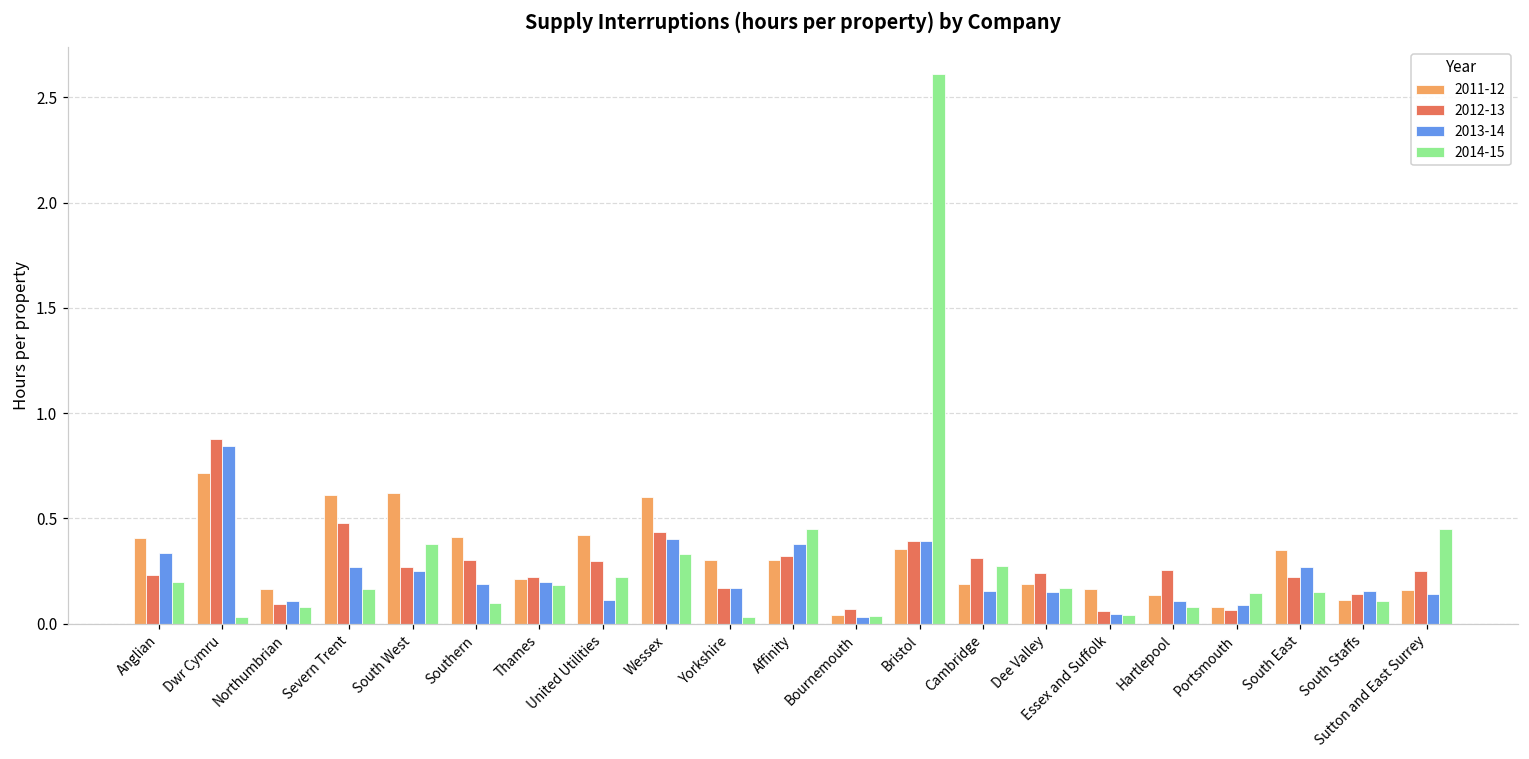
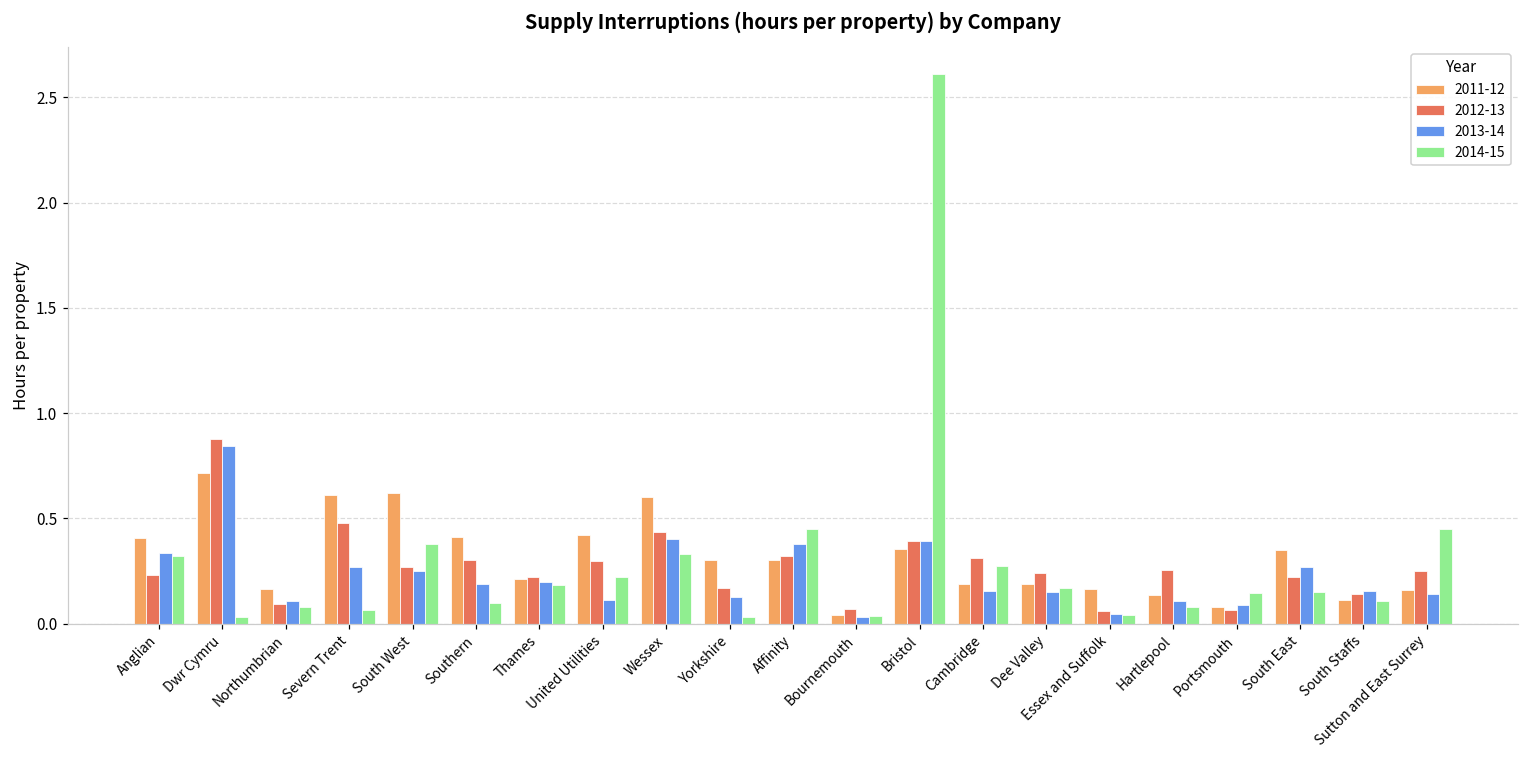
  {
    "2013-14": {
      "Anglian": 0.33,
      "Dwr Cymru": 0.84,
      "Northumbrian": 0.11,
      "Severn Trent": 0.27,
      "South West": 0.25,
      "Southern": 0.19,
      "Thames": 0.20,
      "United Utilities": 0.11,
      "Wessex": 0.40,
-     "Yorkshire": 0.17,
+     "Yorkshire": 0.13,
      "Affinity": 0.38,
      "Bournemouth": 0.03,
      "Bristol": 0.39,
      "Cambridge": 0.15,
      "Dee Valley": 0.15,
      "Essex and Suffolk": 0.05,
      "Hartlepool": 0.11,
      "Portsmouth": 0.09,
      "South East": 0.27,
      "South Staffs": 0.16,
      "Sutton and East Surrey": 0.14
    },
    "2014-15": {
-     "Anglian": 0.20,
+     "Anglian": 0.32,
      "Dwr Cymru": 0.03,
      "Northumbrian": 0.08,
-     "Severn Trent": 0.16,
+     "Severn Trent": 0.06,
      "South West": 0.38,
      "Southern": 0.10,
      "Thames": 0.19,
      "United Utilities": 0.22,
      "Wessex": 0.33,
      "Yorkshire": 0.03,
      "Affinity": 0.45,
      "Bournemouth": 0.04,
      "Bristol": 2.61,
      "Cambridge": 0.28,
      "Dee Valley": 0.17,
      "Essex and Suffolk": 0.04,
      "Hartlepool": 0.08,
      "Portsmouth": 0.15,
      "South East": 0.15,
      "South Staffs": 0.11,
      "Sutton and East Surrey": 0.45
    }
  }
